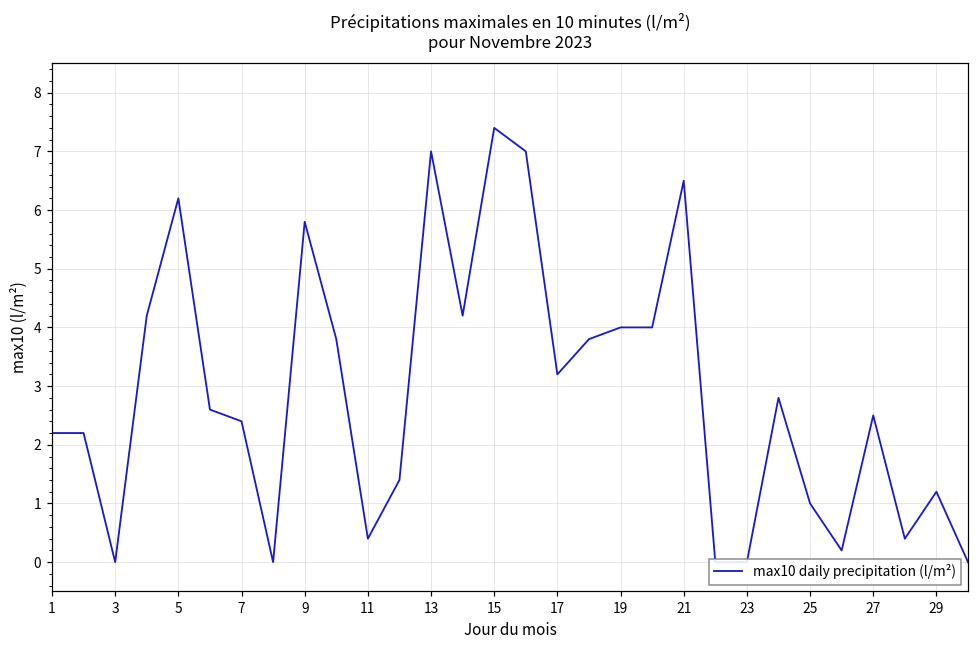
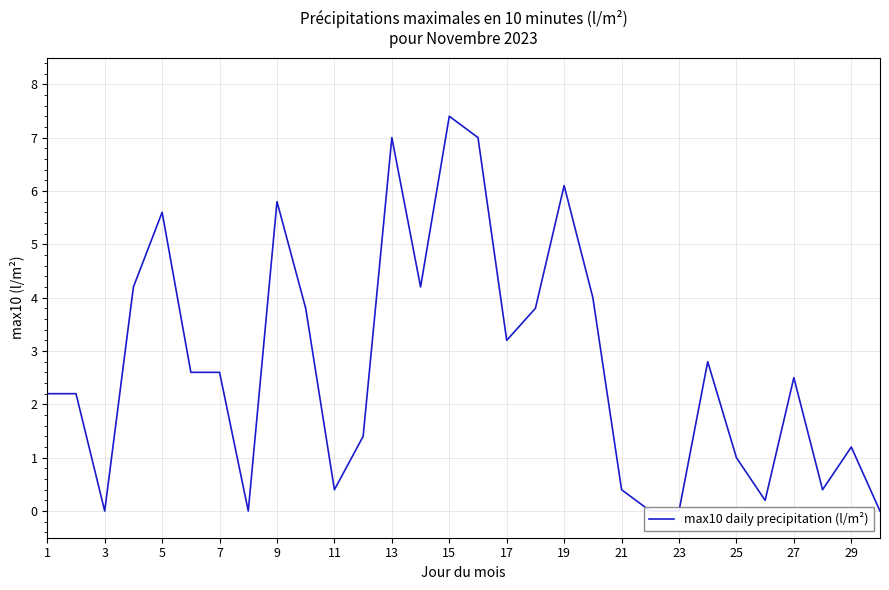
  {
    "1": 2.2,
    "3": 0.0,
-   "5": 6.2,
-   "7": 2.4,
+   "5": 5.6,
+   "7": 2.6,
    "9": 5.8,
    "11": 0.4,
    "13": 7.0,
    "15": 7.4,
    "17": 3.2,
-   "19": 4.0,
-   "21": 6.5,
+   "19": 6.1,
+   "21": 0.4,
    "25": 1.0,
    "27": 2.5,
    "29": 1.2
  }
